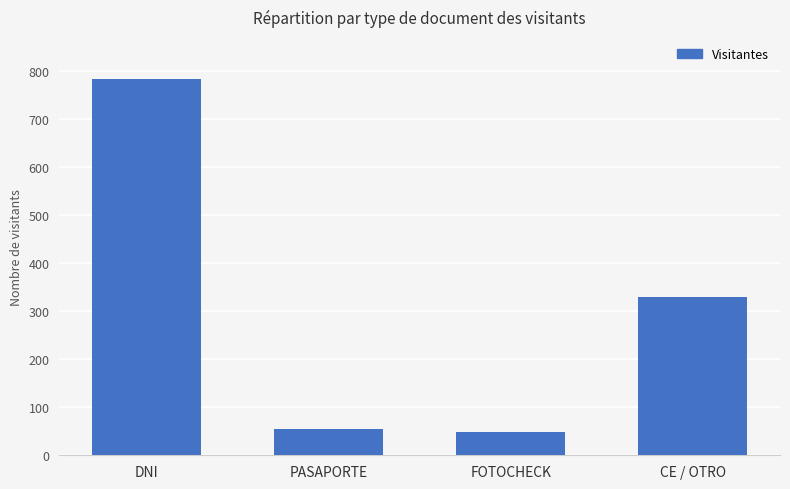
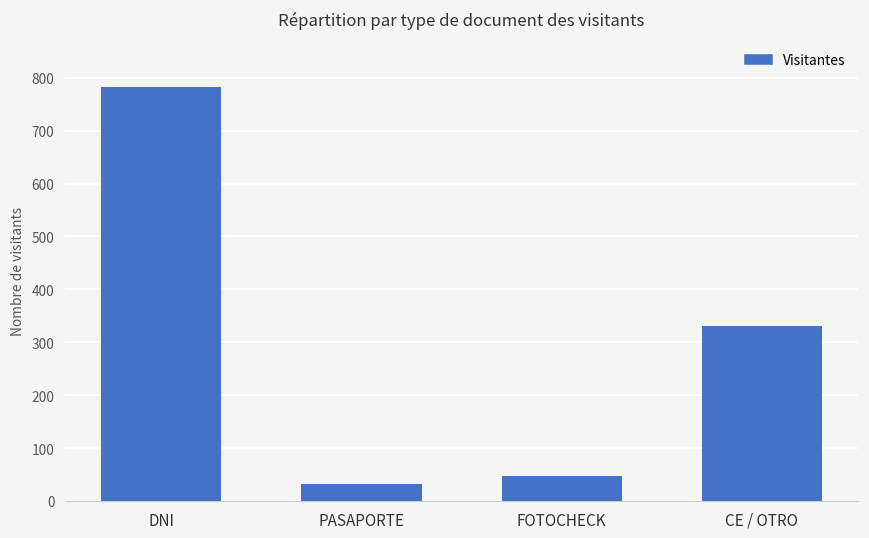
  {
    "DNI": 780,
-   "PASAPORTE": 50,
+   "PASAPORTE": 30,
    "FOTOCHECK": 50,
    "CE / OTRO": 330
  }
